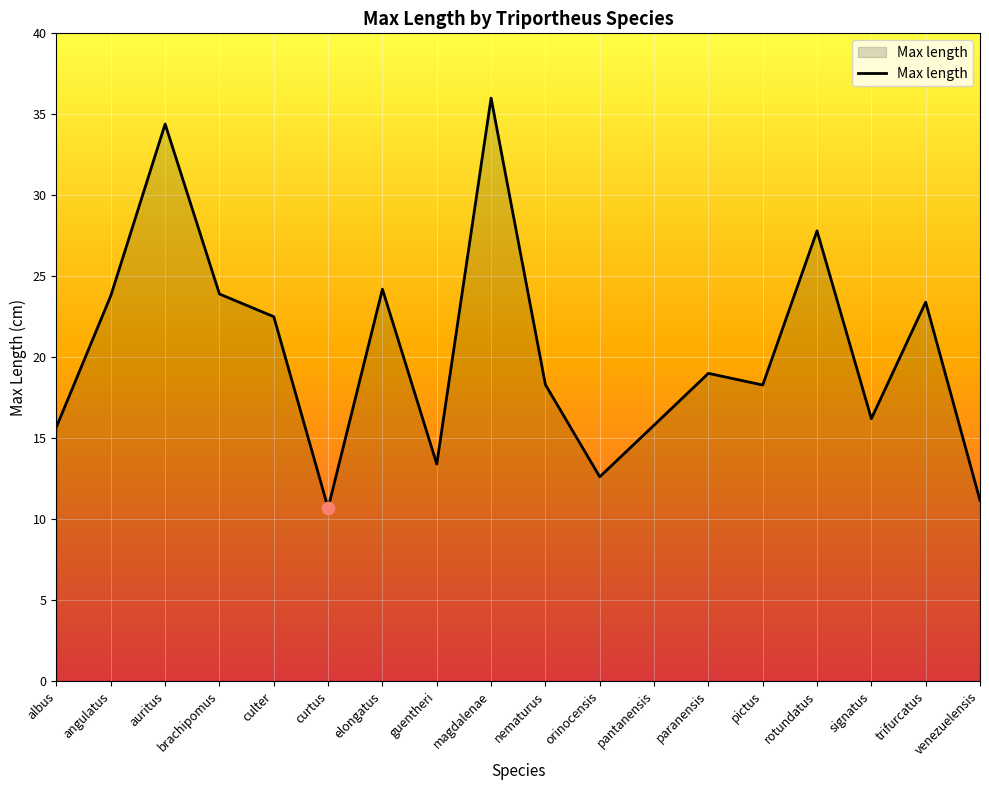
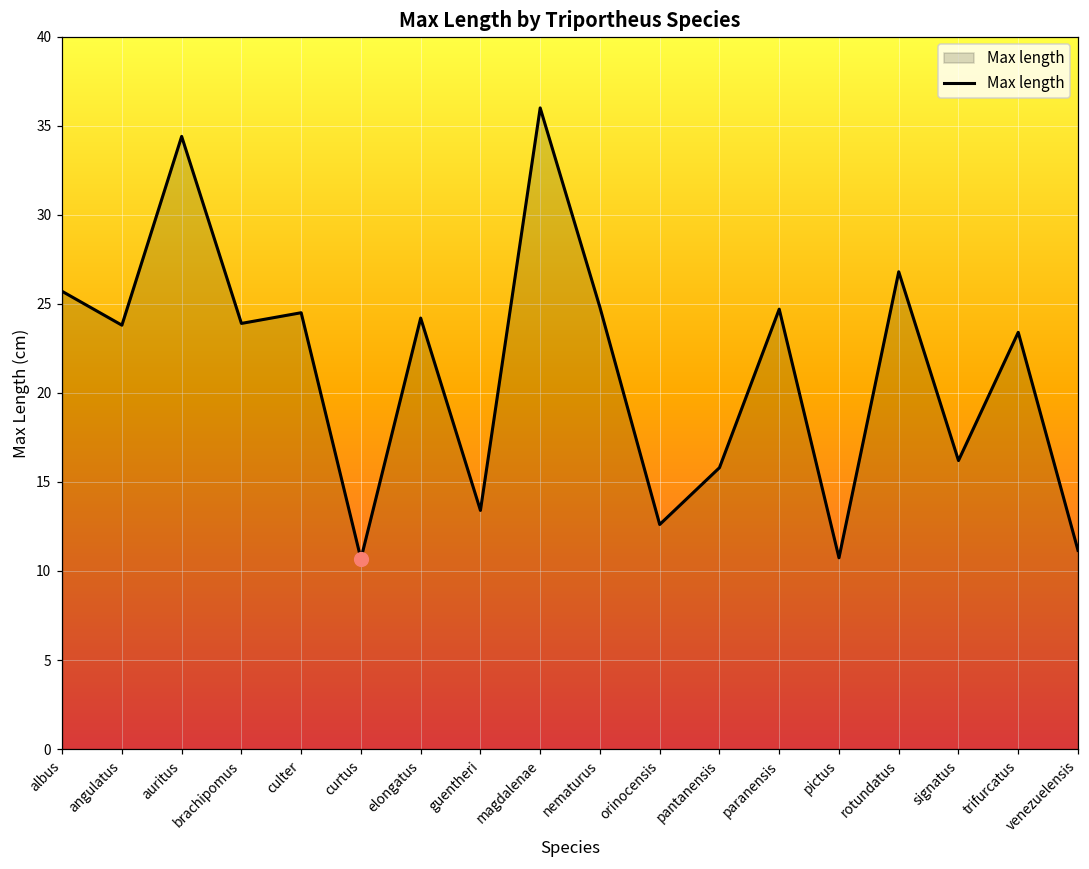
  {
    "Max length": {
-     "albus": 15.7,
+     "albus": 25.7,
      "angulatus": 23.8,
      "auritus": 34.4,
      "brachipomus": 23.9,
-     "culter": 22.5,
+     "culter": 24.5,
      "elongatus": 24.2,
      "guentheri": 13.4,
      "magdalenae": 36.0,
-     "nematurus": 18.3,
+     "nematurus": 24.8,
      "orinocensis": 12.6,
      "pantanensis": 15.8,
-     "paranensis": 19.0,
-     "pictus": 18.3,
-     "rotundatus": 27.8,
+     "paranensis": 24.7,
+     "pictus": 10.7,
+     "rotundatus": 26.8,
      "signatus": 16.2,
      "trifurcatus": 23.4,
      "venezuelensis": 11.2
    }
  }
